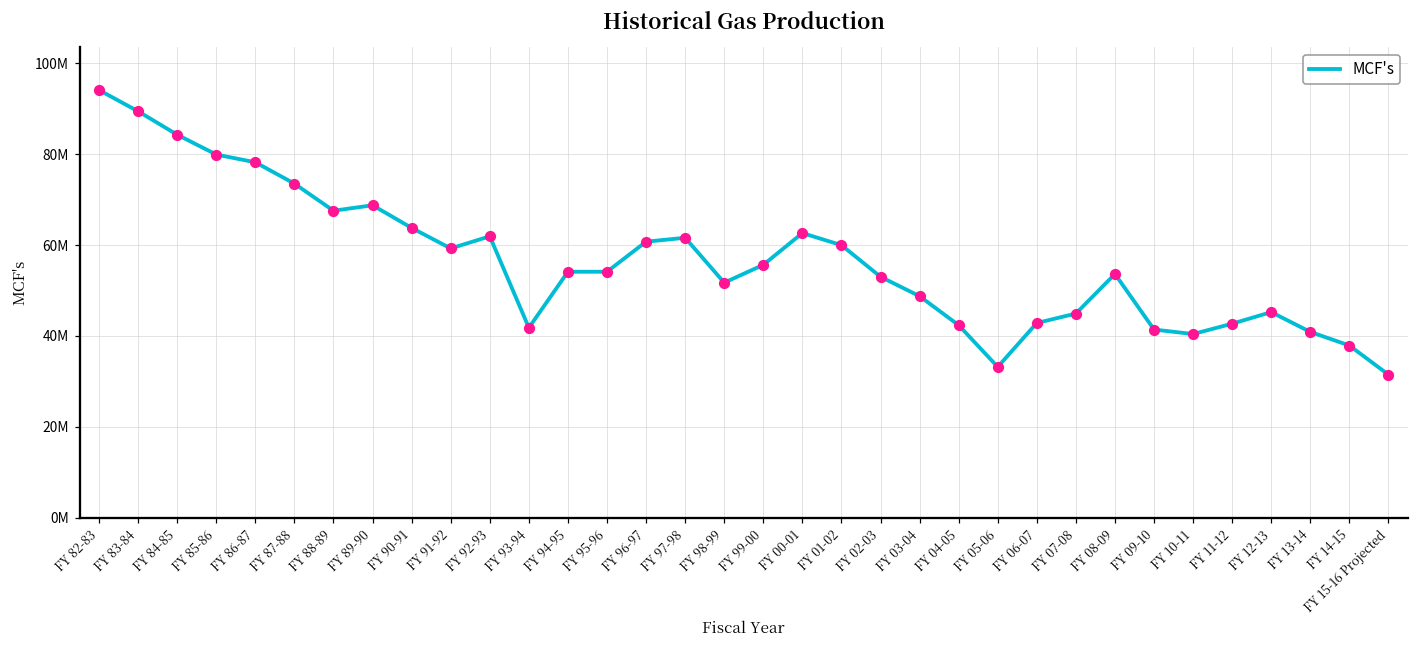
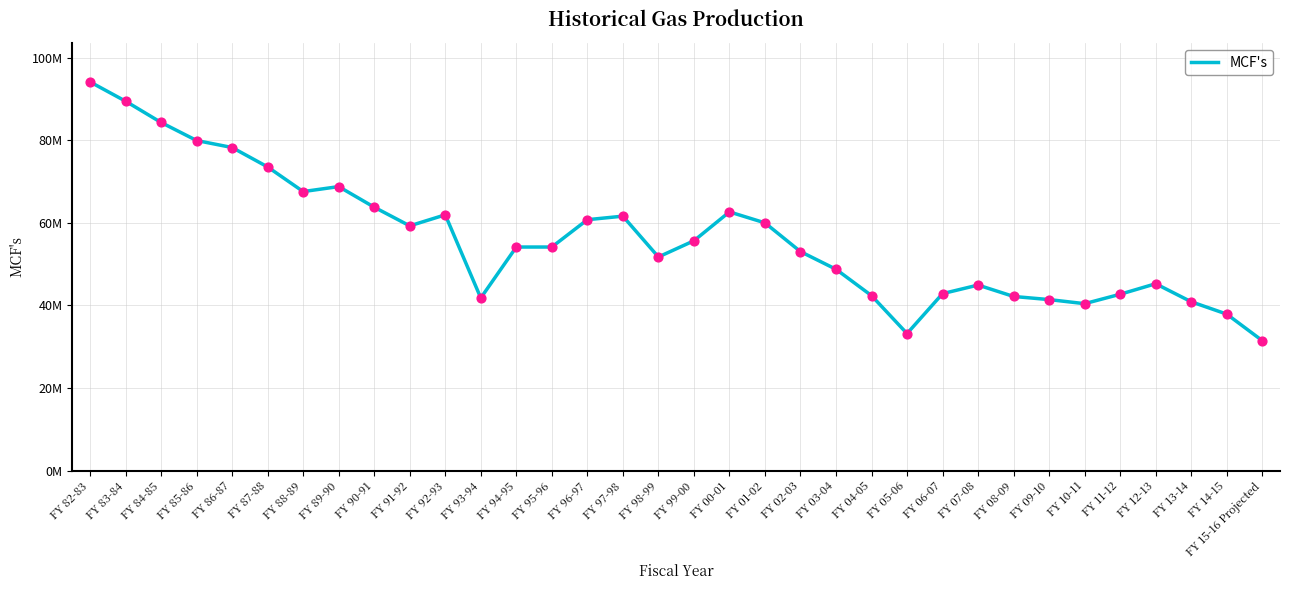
  {
    "FY 82-83": 94000000,
    "FY 83-84": 89000000,
    "FY 84-85": 84000000,
    "FY 85-86": 80000000,
    "FY 86-87": 78000000,
    "FY 87-88": 74000000,
    "FY 88-89": 68000000,
    "FY 89-90": 69000000,
    "FY 90-91": 64000000,
    "FY 91-92": 59000000,
    "FY 92-93": 62000000,
    "FY 93-94": 42000000,
    "FY 94-95": 54000000,
    "FY 95-96": 54000000,
    "FY 96-97": 61000000,
    "FY 97-98": 62000000,
    "FY 98-99": 52000000,
    "FY 99-00": 56000000,
    "FY 00-01": 63000000,
    "FY 01-02": 60000000,
    "FY 02-03": 53000000,
    "FY 03-04": 49000000,
    "FY 04-05": 42000000,
    "FY 05-06": 33000000,
    "FY 06-07": 43000000,
    "FY 07-08": 45000000,
-   "FY 08-09": 54000000,
+   "FY 08-09": 42000000,
    "FY 09-10": 41000000,
    "FY 10-11": 40000000,
    "FY 11-12": 43000000,
    "FY 12-13": 45000000,
    "FY 13-14": 41000000,
    "FY 14-15": 38000000,
    "FY 15-16 Projected": 31000000
  }
